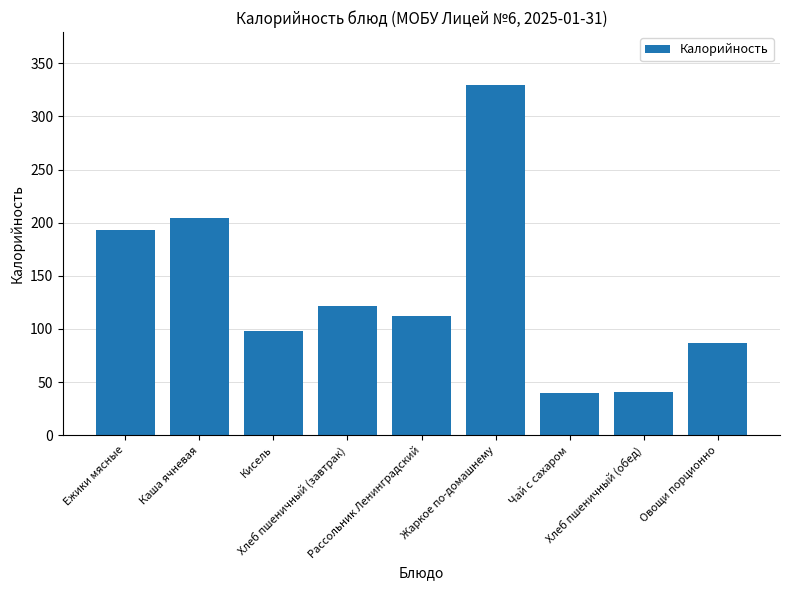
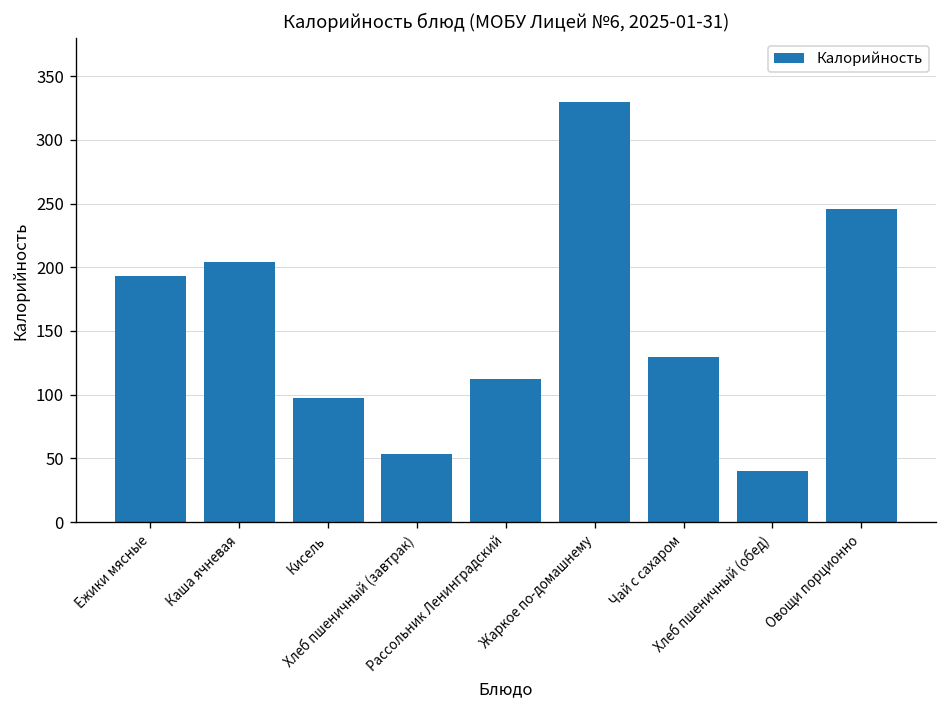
  {
    "Ежики мясные": 193,
    "Каша ячневая": 204,
    "Кисель": 98,
-   "Хлеб пшеничный (завтрак)": 122,
+   "Хлеб пшеничный (завтрак)": 54,
    "Рассольник Ленинградский": 112,
    "Жаркое по-домашнему": 330,
-   "Чай с сахаром": 40,
+   "Чай с сахаром": 130,
    "Хлеб пшеничный (обед)": 41,
-   "Овощи порционно": 87
+   "Овощи порционно": 246
  }
